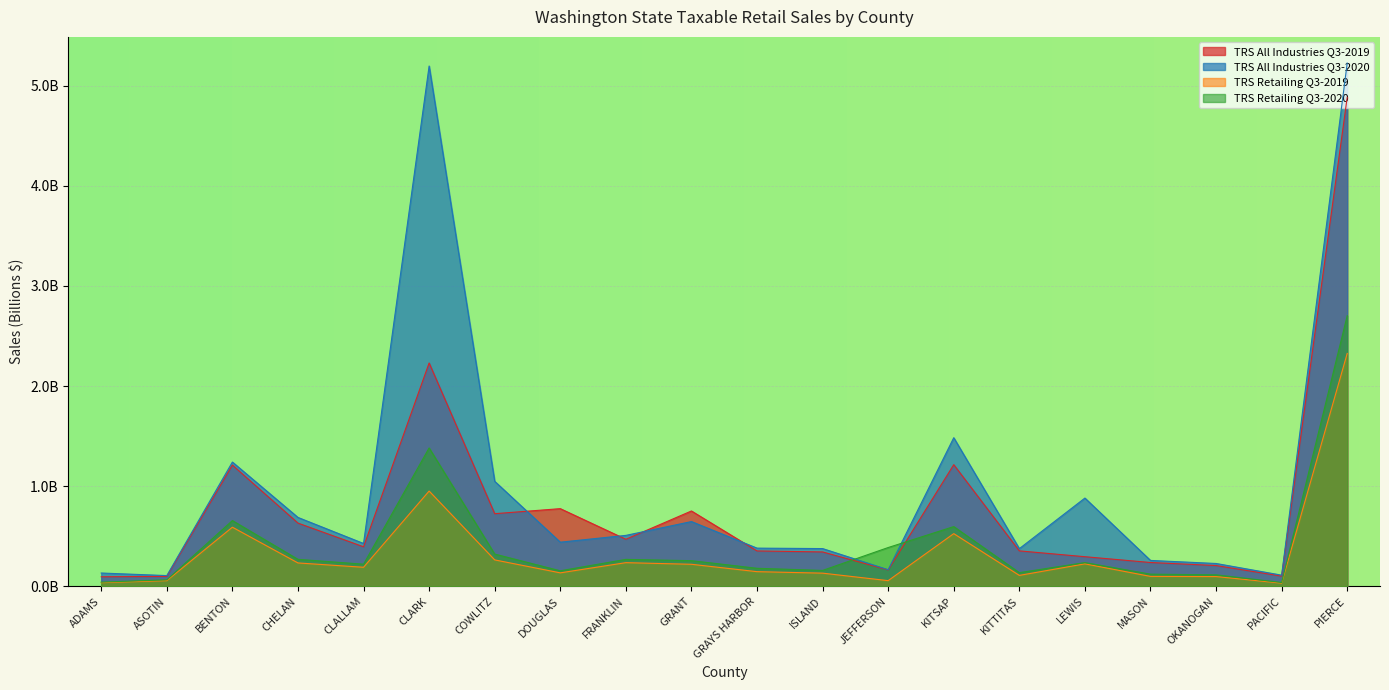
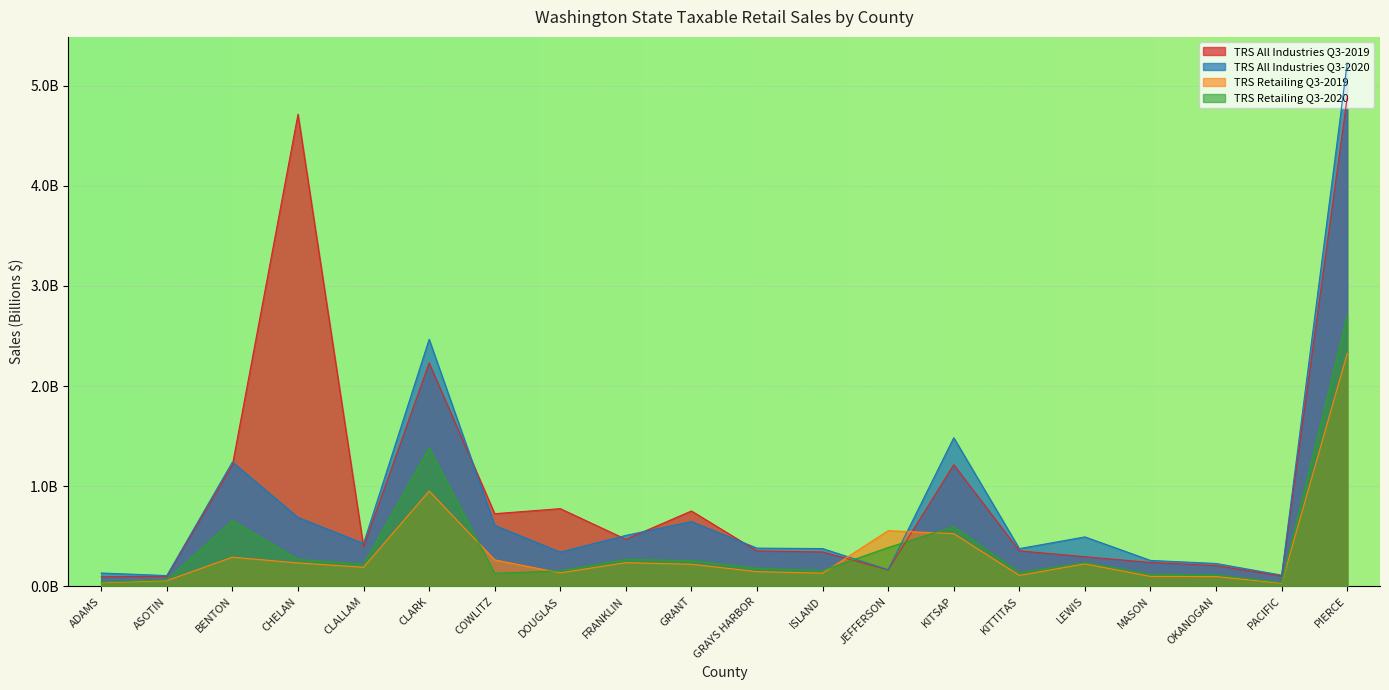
  {
    "TRS All Industries Q3-2019": {
      "ADAMS": 90000000,
      "BENTON": 1210000000,
-     "CHELAN": 630000000,
+     "CHELAN": 4710000000,
      "CLALLAM": 390000000,
      "CLARK": 2230000000,
      "COWLITZ": 730000000,
      "DOUGLAS": 780000000,
      "FRANKLIN": 470000000,
      "GRANT": 750000000,
      "GRAYS HARBOR": 350000000,
      "ISLAND": 340000000,
      "KITSAP": 1210000000,
      "LEWIS": 300000000
    },
    "TRS All Industries Q3-2020": {
      "ADAMS": 130000000,
      "BENTON": 1240000000,
      "CHELAN": 690000000,
      "CLALLAM": 430000000,
-     "CLARK": 5200000000,
-     "COWLITZ": 1050000000,
-     "DOUGLAS": 440000000,
+     "CLARK": 2470000000,
+     "COWLITZ": 610000000,
+     "DOUGLAS": 340000000,
      "FRANKLIN": 510000000,
      "GRANT": 650000000,
      "GRAYS HARBOR": 380000000,
      "ISLAND": 380000000,
      "KITSAP": 1480000000,
-     "LEWIS": 880000000
+     "LEWIS": 490000000
    },
    "TRS Retailing Q3-2019": {
-     "BENTON": 590000000,
+     "BENTON": 290000000,
      "CHELAN": 230000000,
      "CLALLAM": 190000000,
      "CLARK": 950000000,
      "COWLITZ": 260000000,
      "FRANKLIN": 240000000,
      "GRANT": 220000000,
      "GRAYS HARBOR": 150000000,
      "ISLAND": 130000000,
-     "JEFFERSON": 60000000,
+     "JEFFERSON": 560000000,
      "KITSAP": 530000000,
      "KITTITAS": 110000000,
      "PIERCE": 2330000000
    },
    "TRS Retailing Q3-2020": {
      "BENTON": 660000000,
      "CHELAN": 270000000,
      "CLALLAM": 220000000,
      "CLARK": 1380000000,
-     "COWLITZ": 320000000,
+     "COWLITZ": 130000000,
      "FRANKLIN": 270000000,
      "GRANT": 260000000,
      "GRAYS HARBOR": 180000000,
      "ISLAND": 160000000,
      "JEFFERSON": 390000000,
      "KITSAP": 600000000,
      "KITTITAS": 140000000,
      "PIERCE": 2700000000
    }
  }
